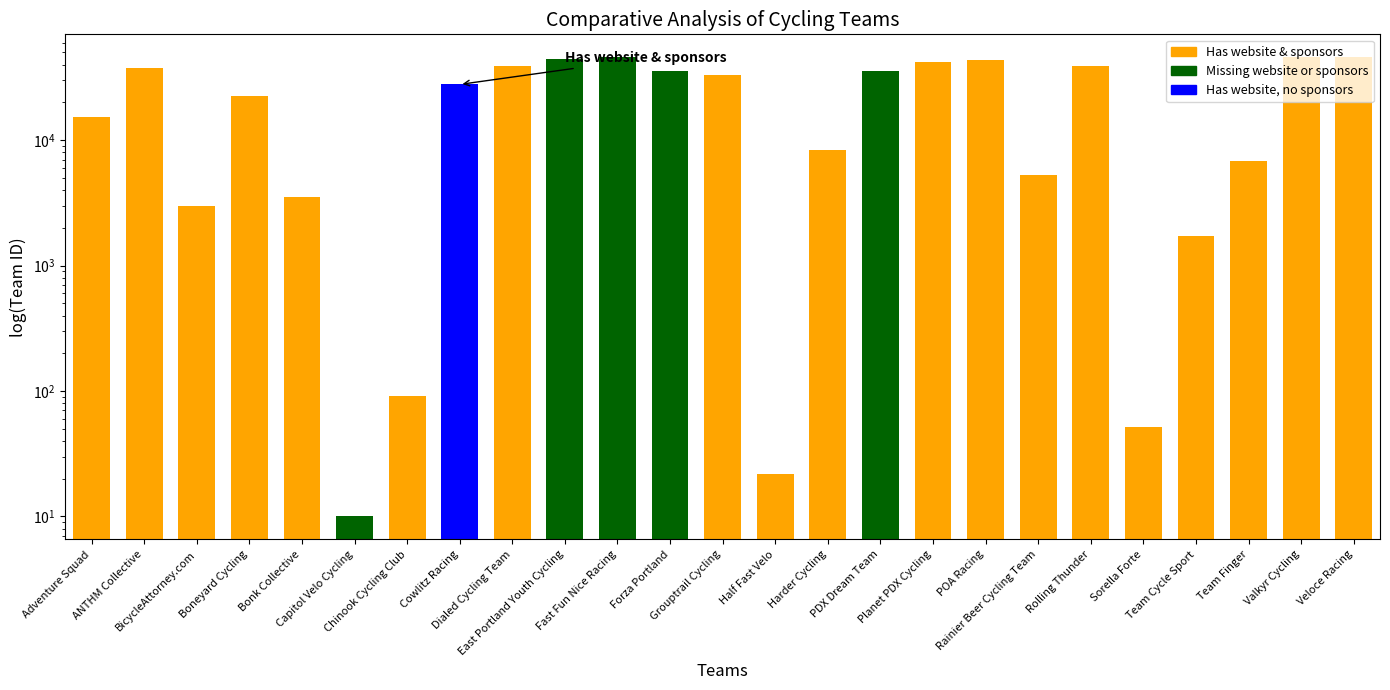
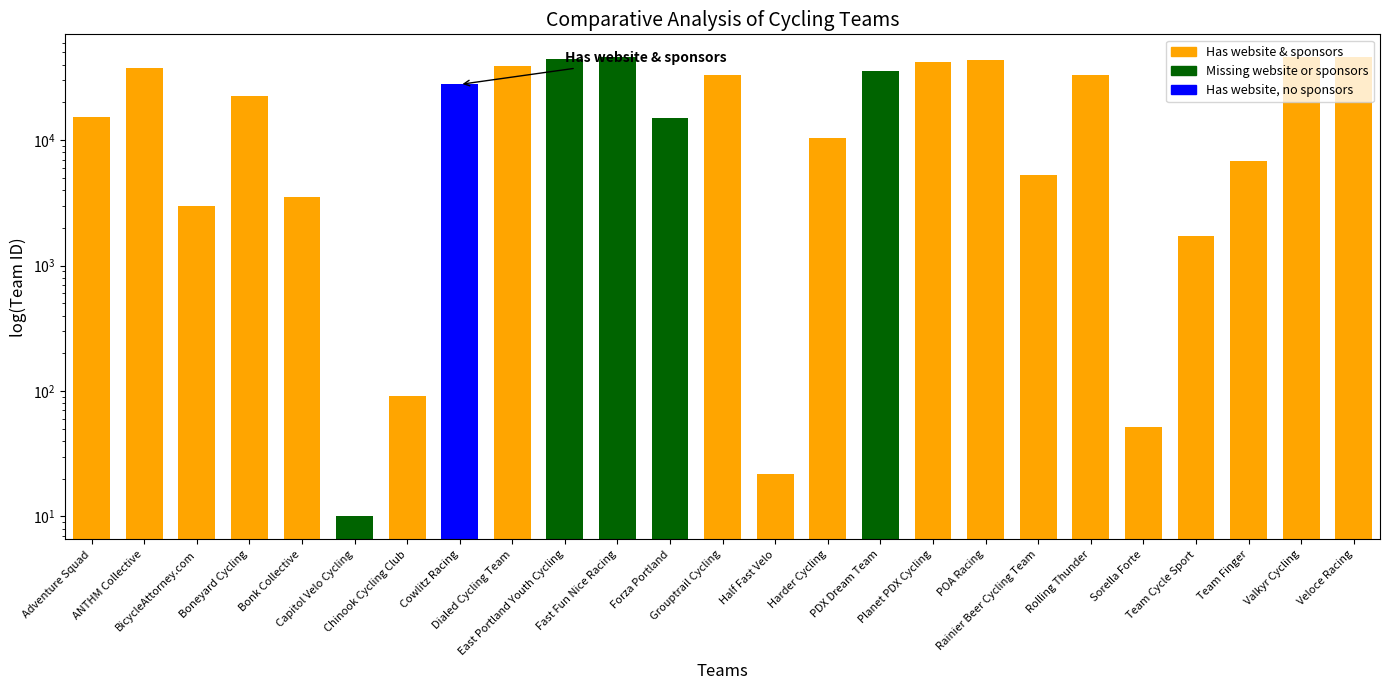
  {
    "Adventure Squad": 15000,
    "ANTHM Collective": 38000,
    "BicycleAttorney.com": 3000,
    "Boneyard Cycling": 22000,
    "Bonk Collective": 3500,
    "Capitol Velo Cycling": 10,
    "Chinook Cycling Club": 90,
    "Cowlitz Racing": 28000,
    "Dialed Cycling Team": 39000,
    "East Portland Youth Cycling": 44000,
    "Fast Fun Nice Racing": 46000,
-   "Forza Portland": 36000,
+   "Forza Portland": 15000,
    "Grouptrail Cycling": 33000,
    "Half Fast Velo": 22,
-   "Harder Cycling": 8000,
+   "Harder Cycling": 10000,
    "PDX Dream Team": 35000,
    "Planet PDX Cycling": 42000,
    "POA Racing": 43000,
    "Rainier Beer Cycling Team": 5300,
-   "Rolling Thunder": 39000,
+   "Rolling Thunder": 33000,
    "Sorella Forte": 52,
    "Team Cycle Sport": 1700,
    "Team Finger": 7000
  }
